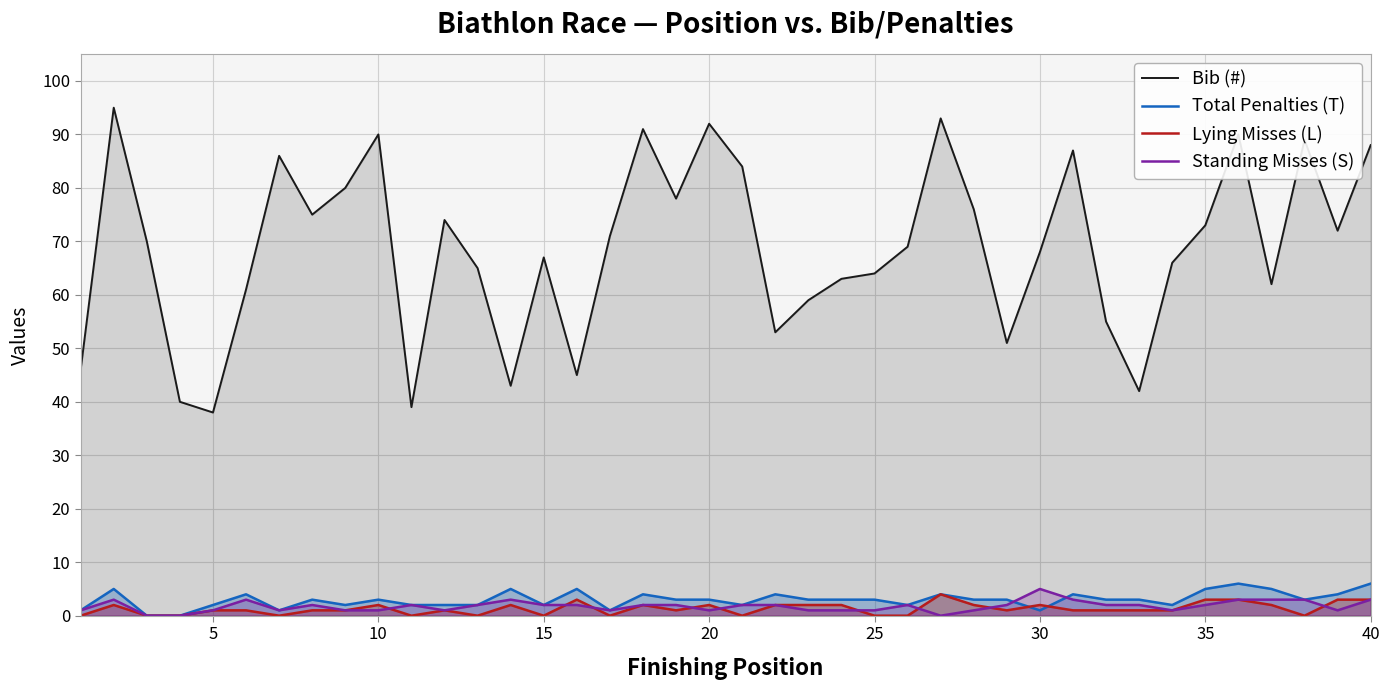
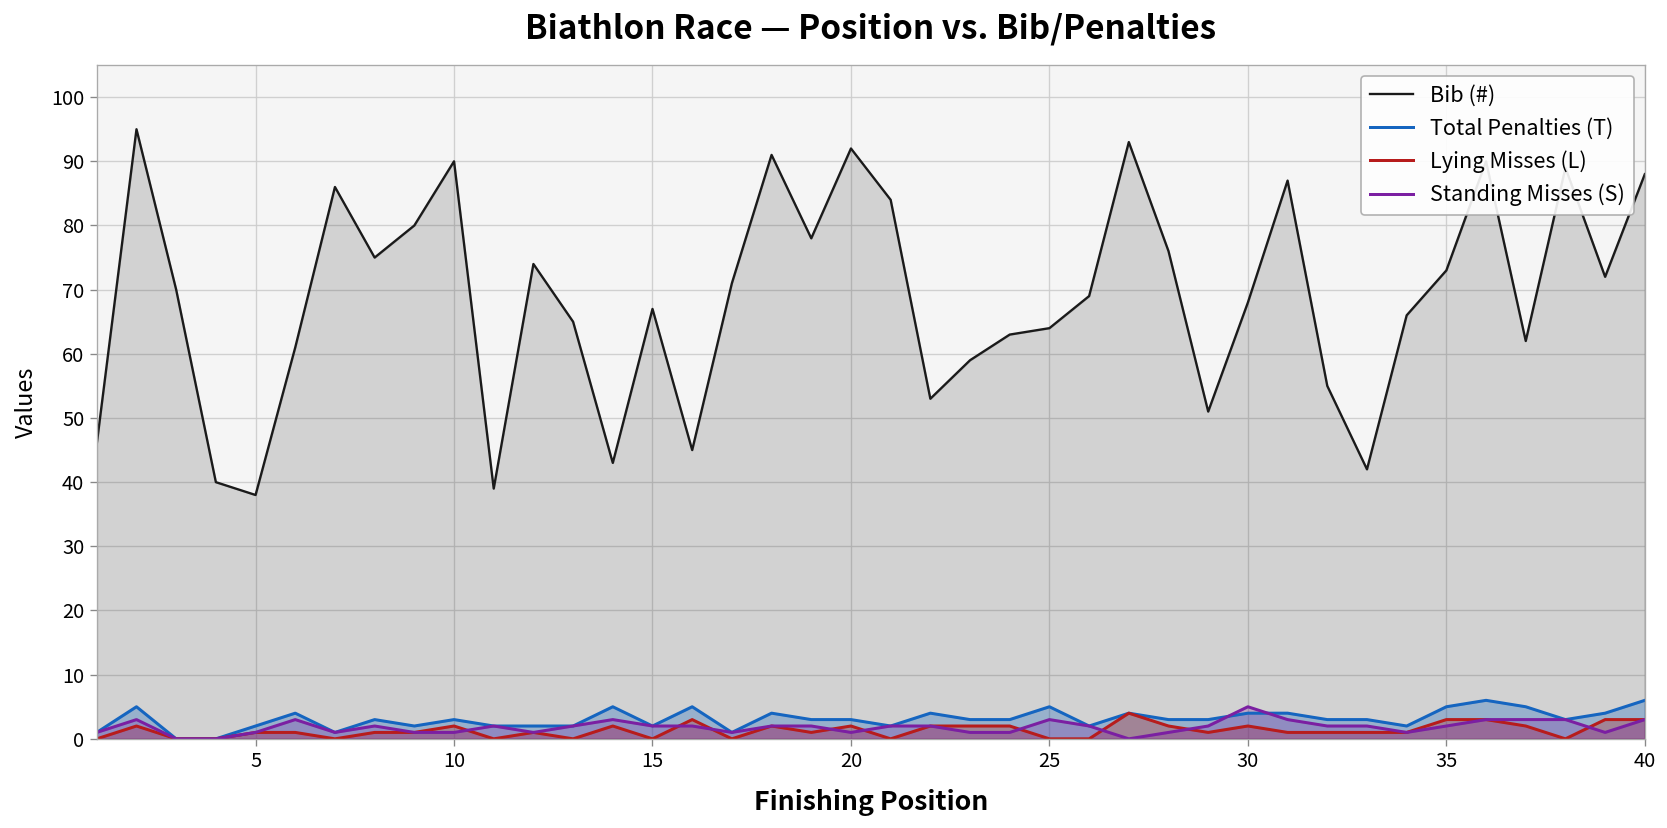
  {
    "Bib (#)": {
      "5": 38,
      "10": 90,
      "15": 67,
      "20": 92,
      "25": 64,
      "30": 68,
      "35": 73,
      "40": 88
    },
    "Total Penalties (T)": {
      "5": 2,
      "10": 3,
      "20": 3,
-     "25": 3,
-     "30": 1,
+     "25": 5,
+     "30": 4,
      "35": 5,
      "40": 6
    },
    "Lying Misses (L)": {
      "10": 2,
      "15": 0,
      "20": 2,
      "25": 0,
      "30": 2,
      "35": 3
    },
    "Standing Misses (S)": {
      "10": 1,
      "20": 1,
-     "25": 1,
+     "25": 3,
      "30": 5,
      "35": 2
    }
  }
